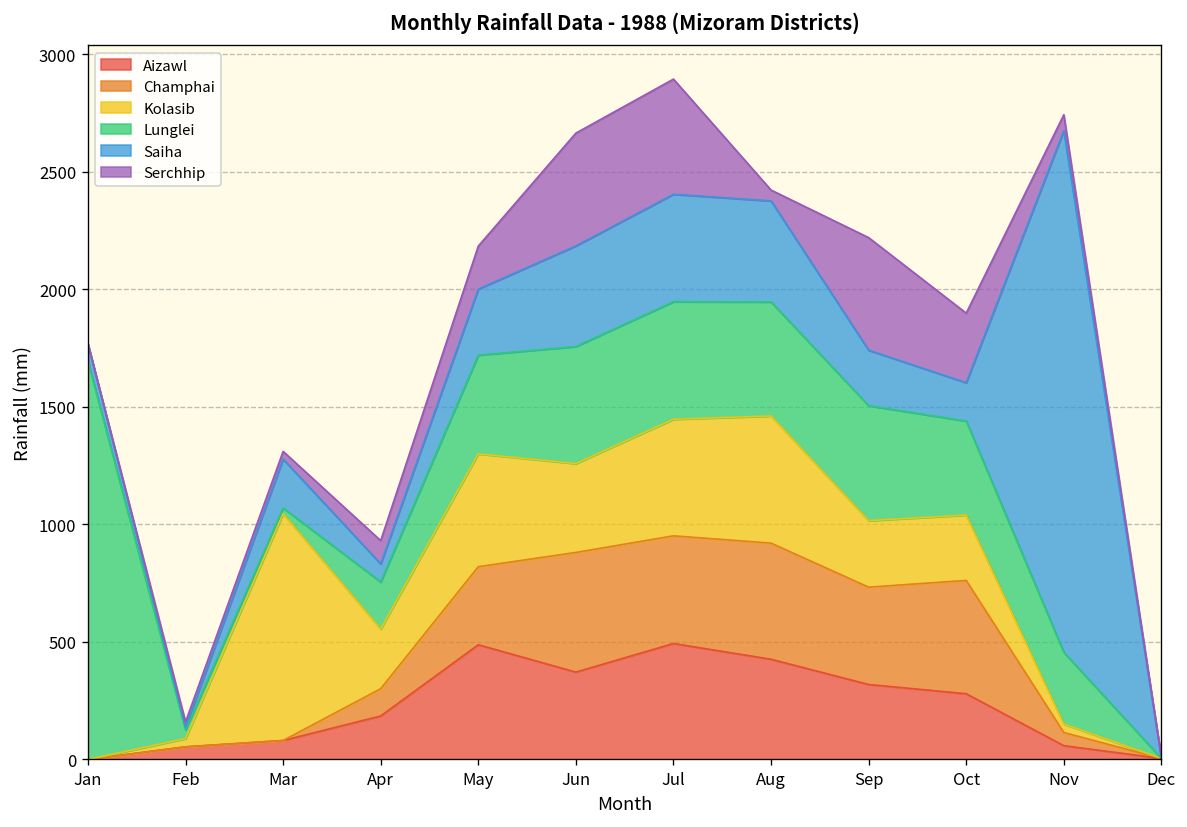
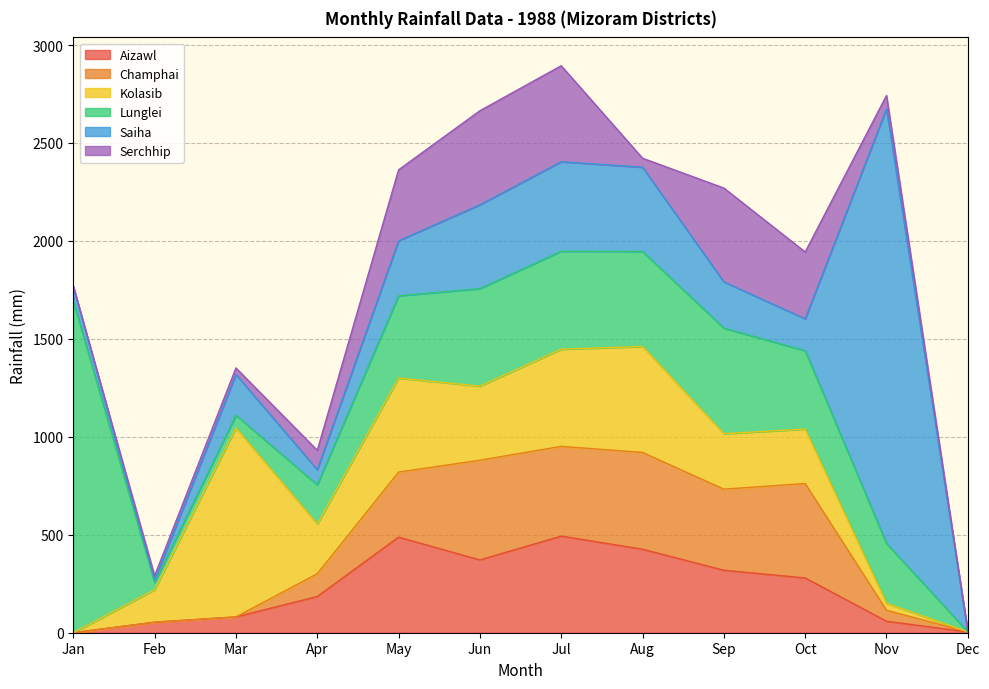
  {
    "Kolasib": {
-     "Feb": 30,
+     "Feb": 170,
      "Mar": 970,
      "Apr": 250,
      "May": 480,
      "Jun": 380,
      "Jul": 500,
      "Aug": 540,
      "Sep": 280,
      "Oct": 280,
      "Nov": 40
    },
    "Lunglei": {
      "Jan": 1690,
-     "Mar": 20,
+     "Mar": 70,
      "Apr": 200,
      "May": 420,
      "Jun": 500,
      "Jul": 500,
      "Aug": 490,
-     "Sep": 490,
+     "Sep": 540,
      "Oct": 400,
      "Nov": 310
    },
    "Saiha": {
      "Mar": 210,
      "Apr": 80,
      "May": 280,
      "Jun": 430,
      "Jul": 460,
      "Aug": 430,
      "Sep": 240,
      "Oct": 160,
      "Nov": 2220
    },
    "Serchhip": {
      "Feb": 20,
      "Mar": 30,
      "Apr": 100,
-     "May": 180,
+     "May": 360,
      "Jun": 480,
      "Jul": 490,
      "Aug": 50,
      "Sep": 480,
-     "Oct": 300,
+     "Oct": 340,
      "Nov": 70
    }
  }
